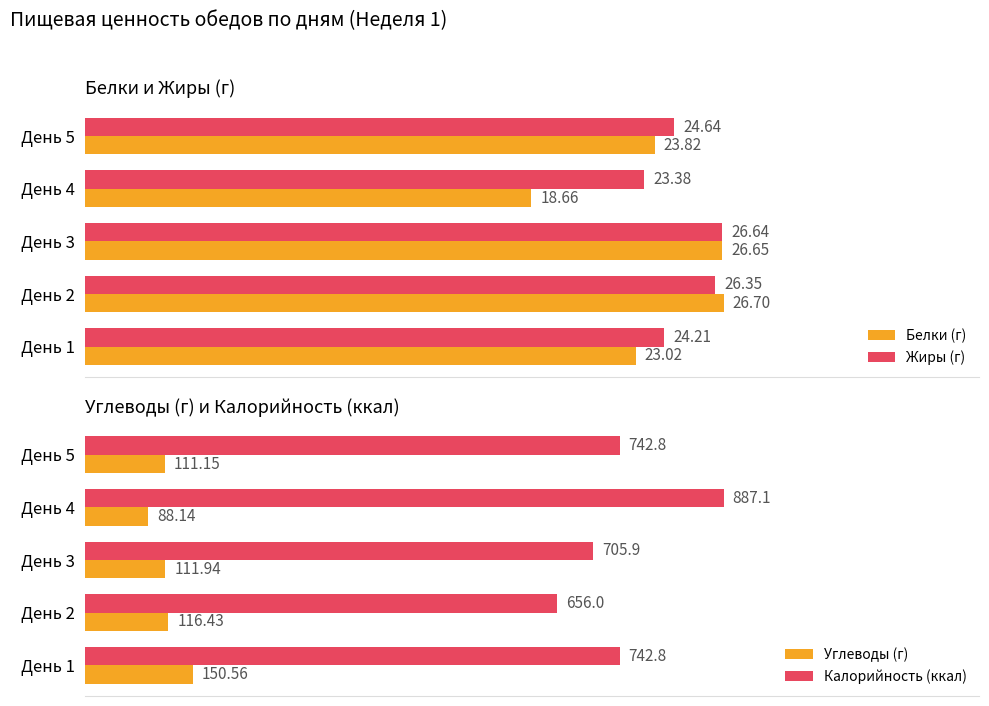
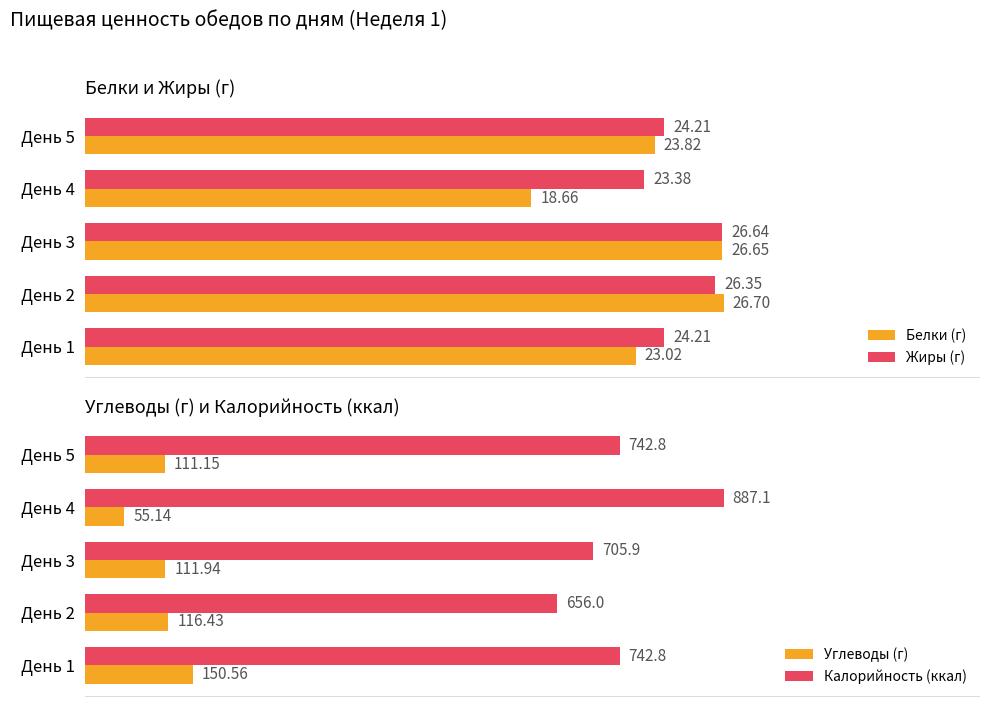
  {
    "Белки и Жиры (г)": {
      "Белки (г)": {
        "День 5": 23.82,
        "День 4": 18.66,
        "День 3": 26.65,
        "День 2": 26.70,
        "День 1": 23.02
      },
      "Жиры (г)": {
-       "День 5": 24.64,
+       "День 5": 24.21,
        "День 4": 23.38,
        "День 3": 26.64,
        "День 2": 26.35,
        "День 1": 24.21
      }
    },
    "Углеводы (г) и Калорийность (ккал)": {
      "Углеводы (г)": {
        "День 5": 111.15,
-       "День 4": 88.14,
+       "День 4": 55.14,
        "День 3": 111.94,
        "День 2": 116.43,
        "День 1": 150.56
      },
      "Калорийность (ккал)": {
        "День 5": 742.8,
        "День 4": 887.1,
        "День 3": 705.9,
        "День 2": 656.0,
        "День 1": 742.8
      }
    }
  }
